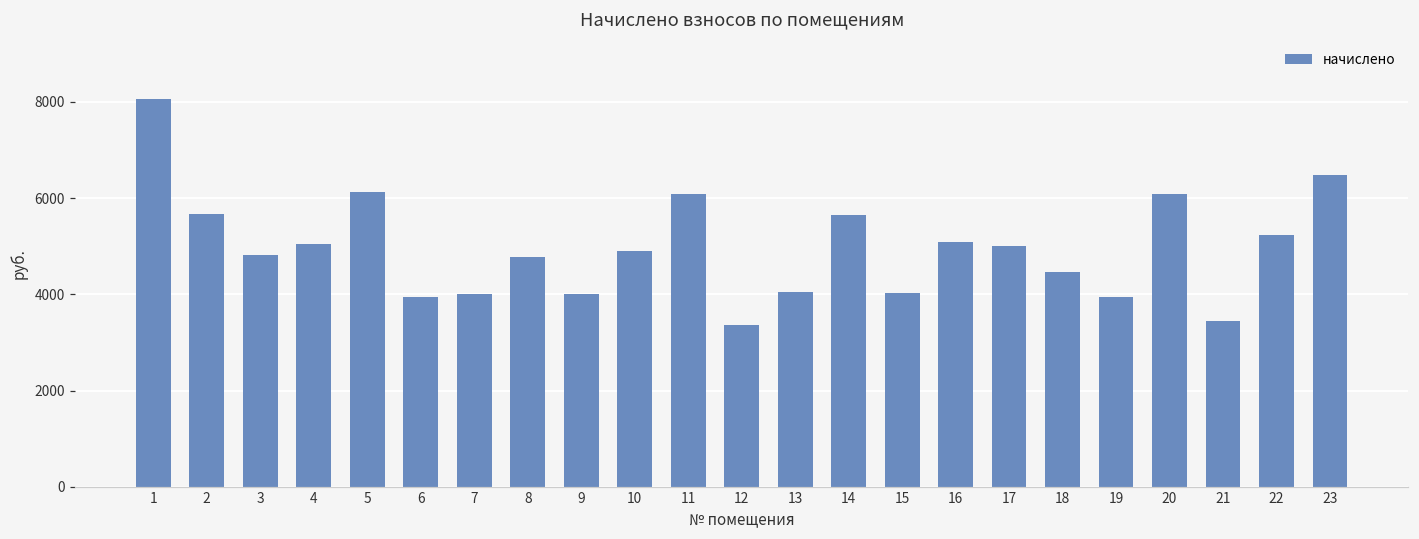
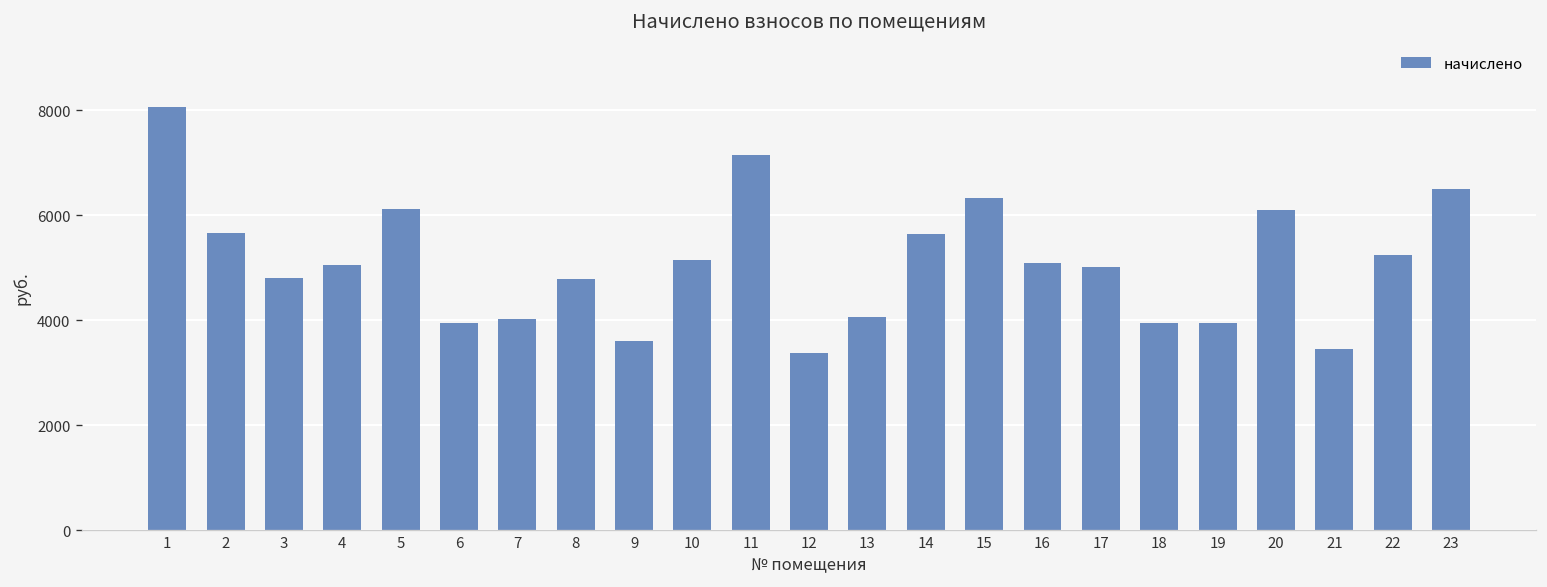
  {
    "1": 8100,
    "2": 5700,
    "3": 4800,
    "4": 5000,
    "5": 6100,
    "6": 4000,
    "7": 4000,
    "8": 4800,
-   "9": 4000,
-   "10": 4900,
-   "11": 6100,
+   "9": 3600,
+   "10": 5100,
+   "11": 7100,
    "12": 3400,
    "13": 4100,
    "14": 5600,
-   "15": 4000,
+   "15": 6300,
    "16": 5100,
    "17": 5000,
-   "18": 4500,
+   "18": 4000,
    "19": 3900,
    "20": 6100,
    "21": 3400,
    "22": 5200,
    "23": 6500
  }
